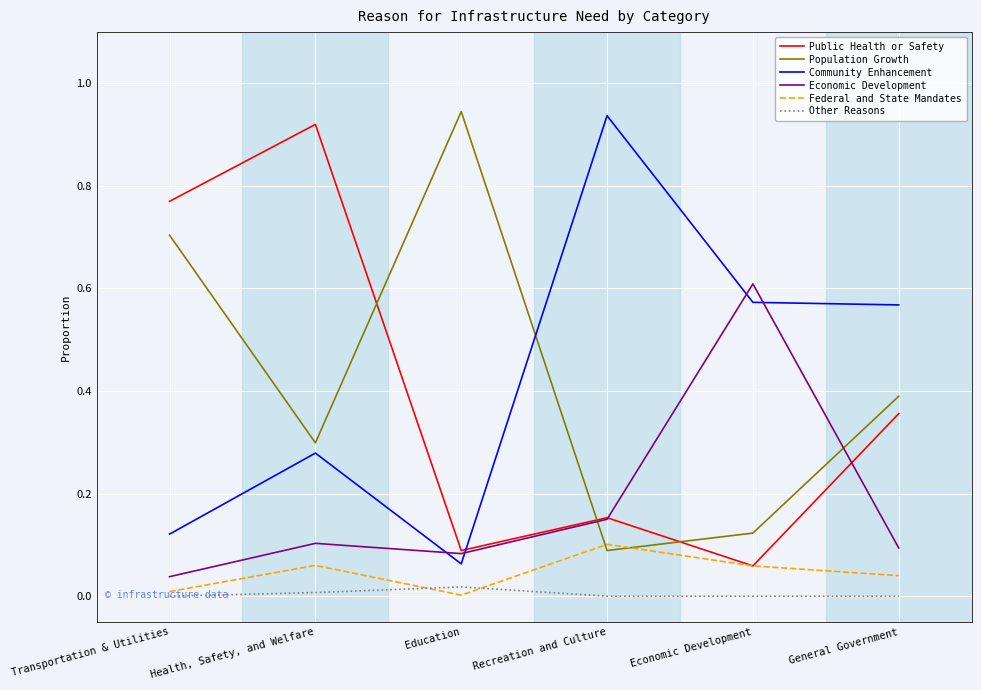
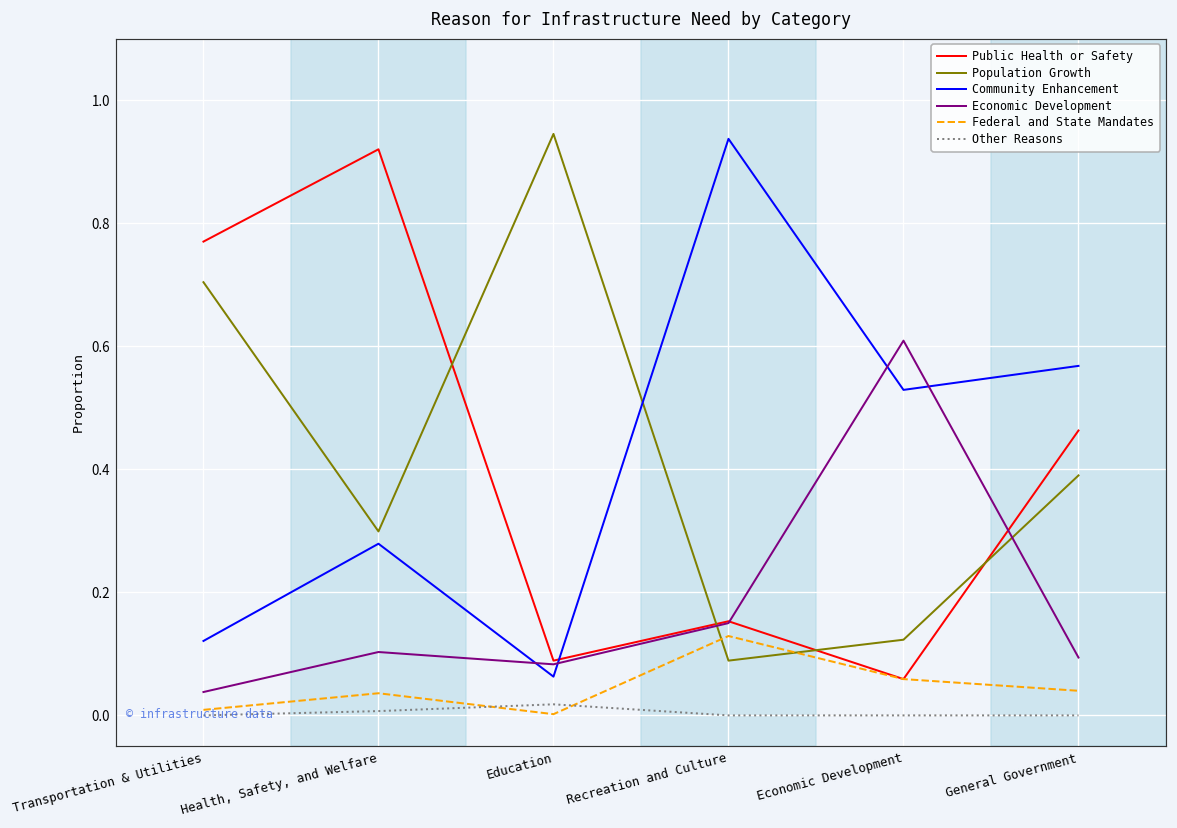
  {
    "Public Health or Safety": {
      "Transportation & Utilities": 0.77,
      "Health, Safety, and Welfare": 0.92,
      "Education": 0.09,
-     "General Government": 0.36
+     "General Government": 0.46
    },
    "Population Growth": {
      "Transportation & Utilities": 0.70,
      "Health, Safety, and Welfare": 0.30,
      "Education": 0.95,
      "Recreation and Culture": 0.09,
      "Economic Development": 0.12,
      "General Government": 0.39
    },
    "Community Enhancement": {
      "Transportation & Utilities": 0.12,
      "Health, Safety, and Welfare": 0.28,
      "Education": 0.06,
      "Recreation and Culture": 0.94,
-     "Economic Development": 0.57,
+     "Economic Development": 0.53,
      "General Government": 0.57
    },
    "Economic Development": {
      "Transportation & Utilities": 0.04,
      "Health, Safety, and Welfare": 0.10,
      "Education": 0.08,
      "Economic Development": 0.61,
      "General Government": 0.09
    },
    "Federal and State Mandates": {
      "Transportation & Utilities": 0.01,
-     "Health, Safety, and Welfare": 0.06,
+     "Health, Safety, and Welfare": 0.04,
      "Education": 0.00,
-     "Recreation and Culture": 0.10,
+     "Recreation and Culture": 0.13,
      "General Government": 0.04
    },
    "Other Reasons": {
      "Transportation & Utilities": 0.00,
      "Health, Safety, and Welfare": 0.01,
      "Education": 0.02,
      "Recreation and Culture": 0.00,
      "Economic Development": 0.00,
      "General Government": 0.00
    }
  }
